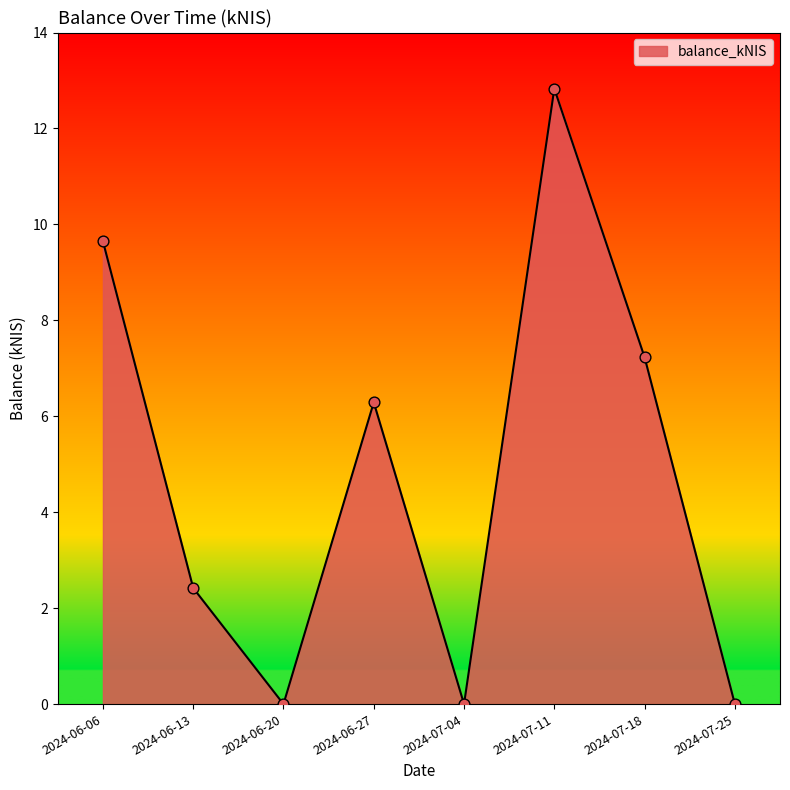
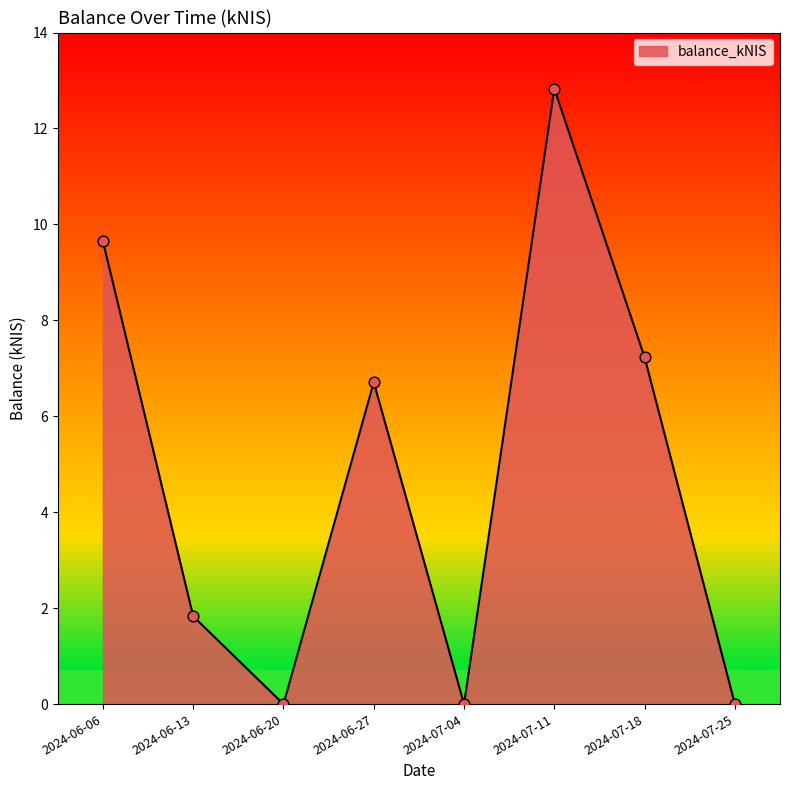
  {
    "2024-06-06": 9.7,
-   "2024-06-13": 2.4,
+   "2024-06-13": 1.8,
    "2024-06-20": 0.0,
-   "2024-06-27": 6.3,
+   "2024-06-27": 6.7,
    "2024-07-04": 0.0,
    "2024-07-11": 12.8,
    "2024-07-18": 7.2,
    "2024-07-25": 0.0
  }
